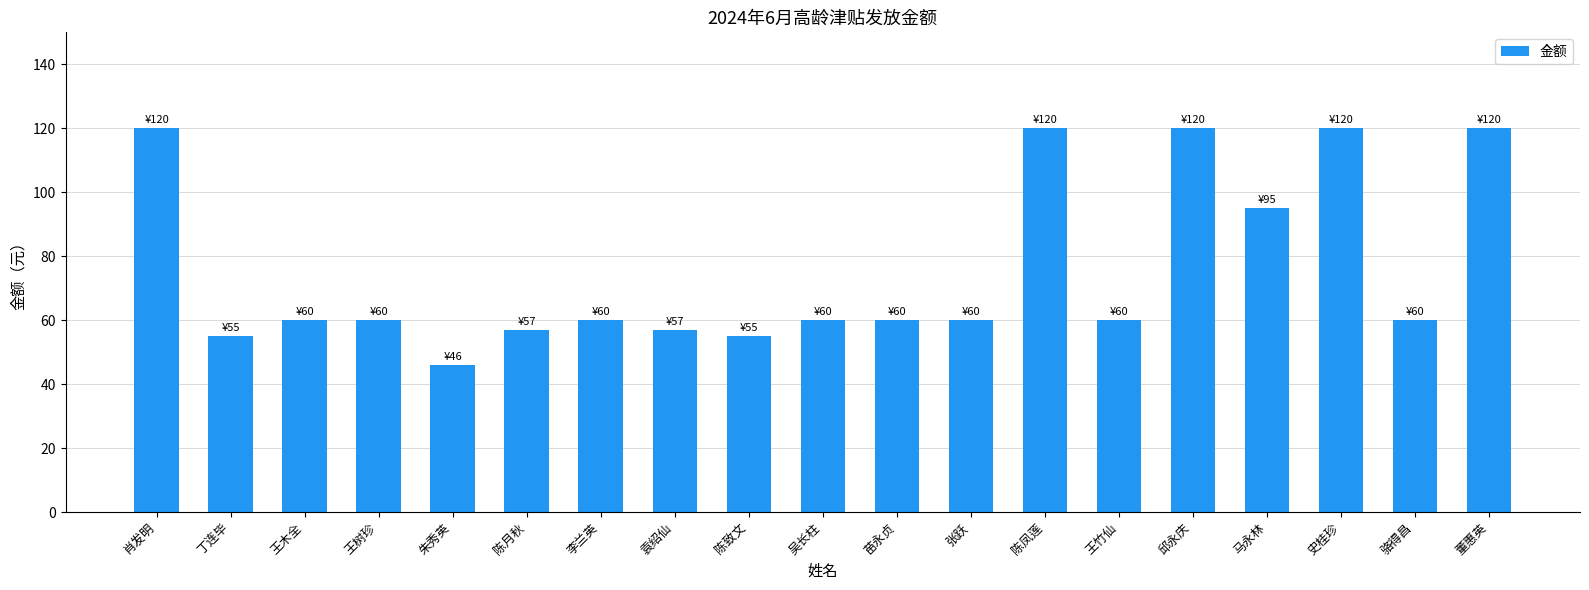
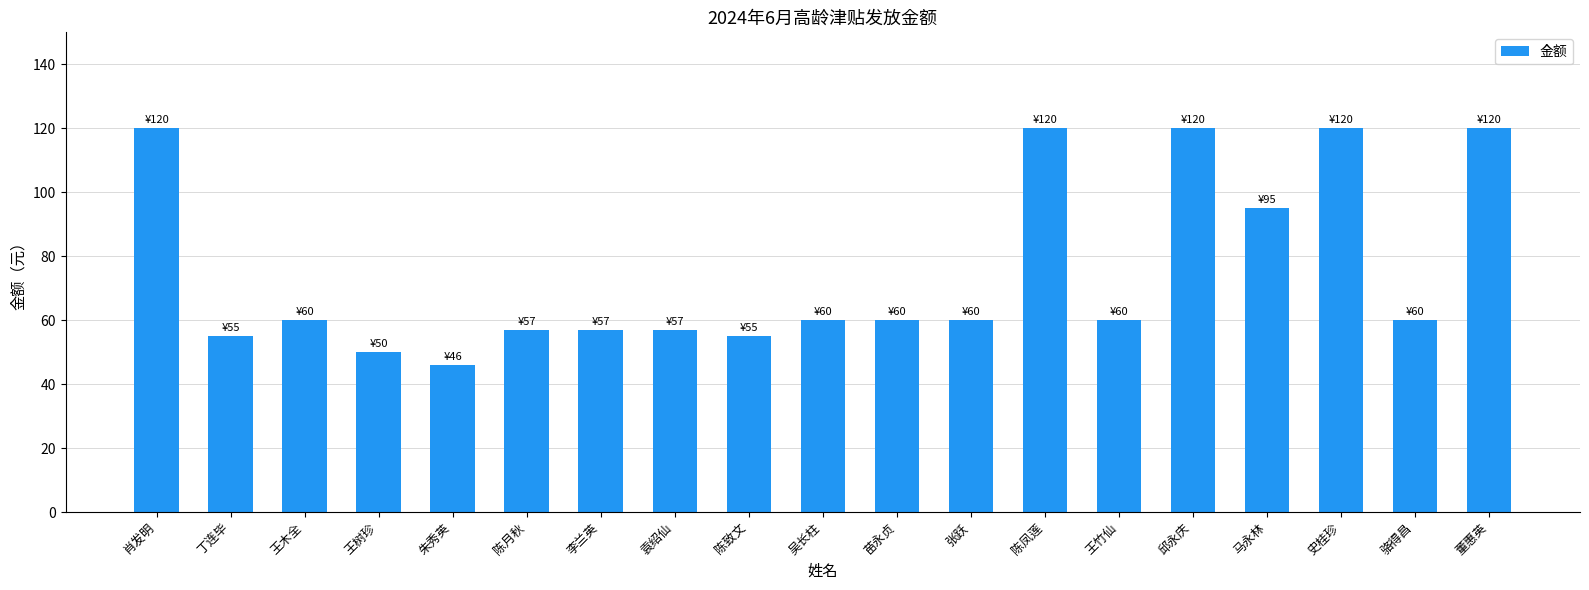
  {
    "肖发明": "¥120",
    "丁连毕": "¥55",
    "王木全": "¥60",
-   "王树珍": "¥60",
+   "王树珍": "¥50",
    "朱秀英": "¥46",
    "陈月秋": "¥57",
-   "李兰英": "¥60",
+   "李兰英": "¥57",
    "袁绍仙": "¥57",
    "陈致文": "¥55",
    "吴长柱": "¥60",
    "苗永贞": "¥60",
    "张跃": "¥60",
    "陈凤莲": "¥120",
    "王竹仙": "¥60",
    "邱永庆": "¥120",
    "马永林": "¥95",
    "史桂珍": "¥120",
    "骆得昌": "¥60",
    "董惠英": "¥120"
  }
